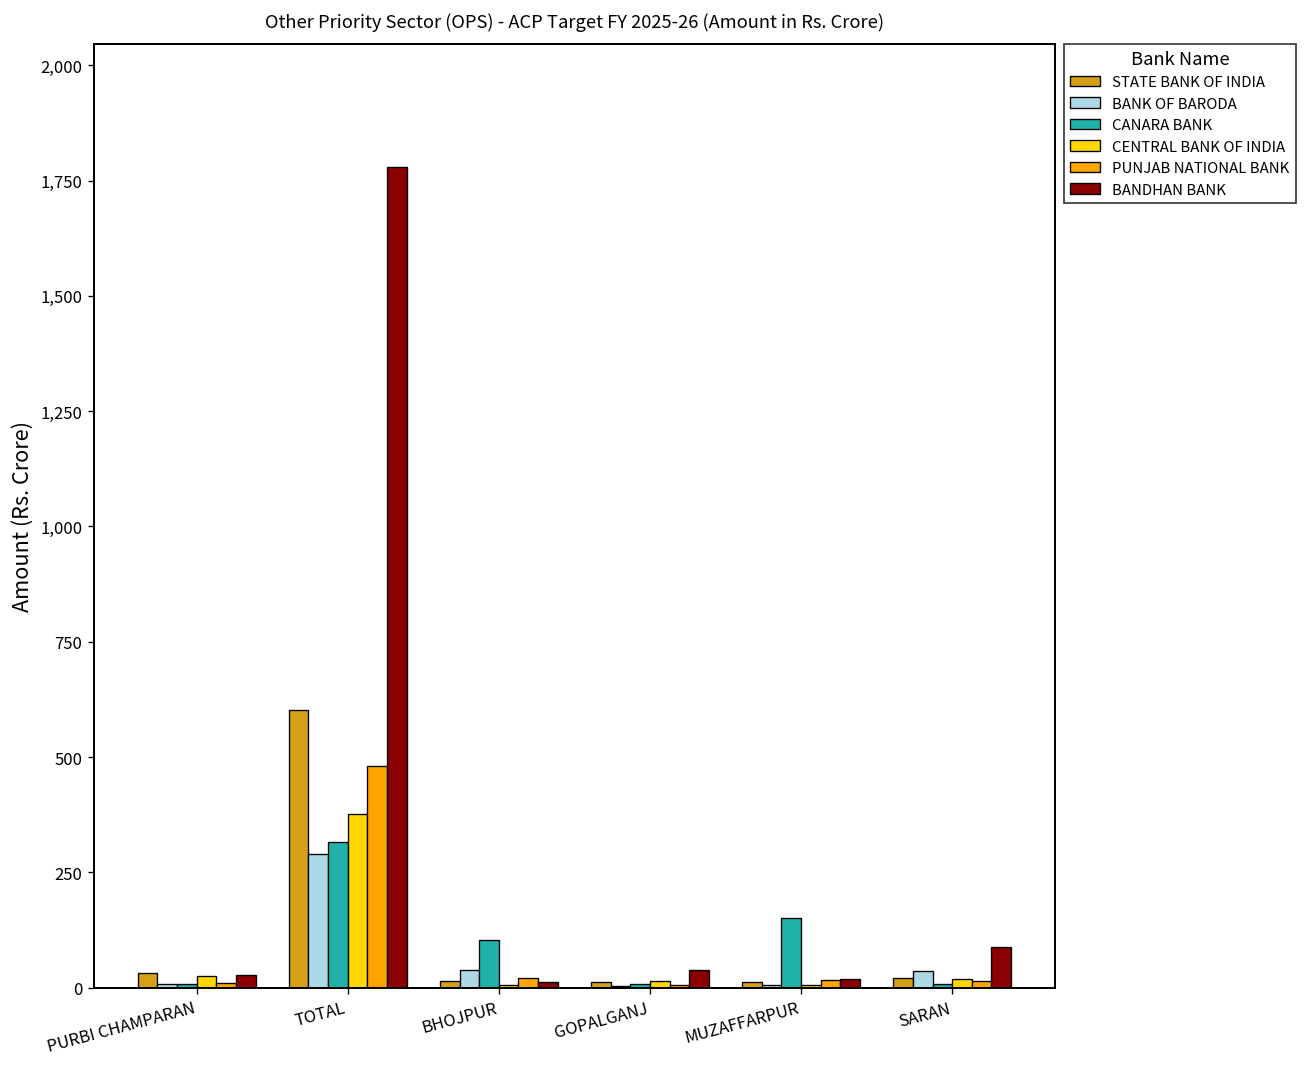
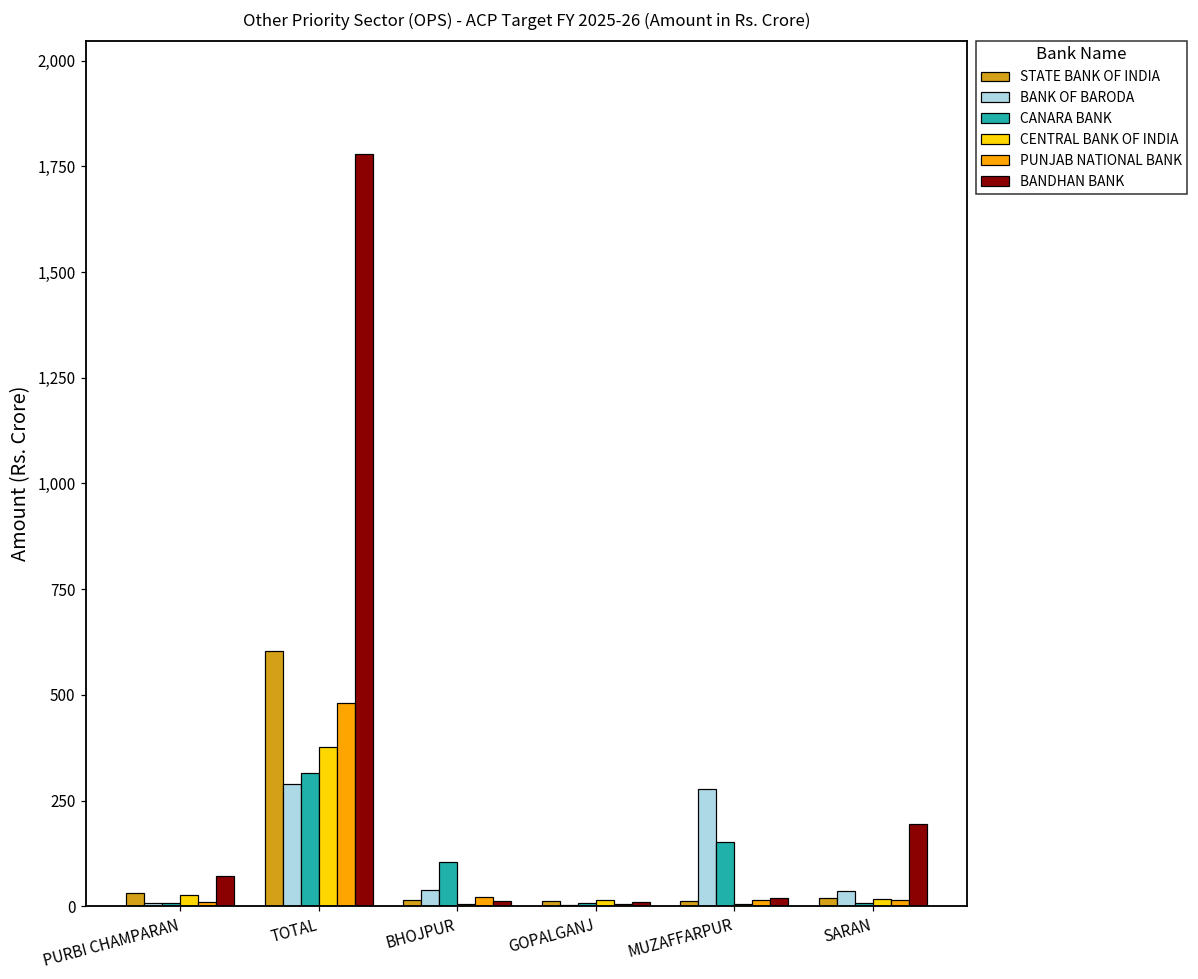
  {
    "BANK OF BARODA": {
      "PURBI CHAMPARAN": "10",
      "TOTAL": "290",
      "BHOJPUR": "40",
-     "MUZAFFARPUR": "10",
+     "MUZAFFARPUR": "280",
      "SARAN": "40"
    },
    "CANARA BANK": {
      "PURBI CHAMPARAN": "10",
      "TOTAL": "320",
      "BHOJPUR": "100",
      "GOPALGANJ": "10",
      "MUZAFFARPUR": "150",
      "SARAN": "10"
    },
    "BANDHAN BANK": {
-     "PURBI CHAMPARAN": "30",
+     "PURBI CHAMPARAN": "70",
      "TOTAL": "1,780",
      "BHOJPUR": "10",
-     "GOPALGANJ": "40",
+     "GOPALGANJ": "10",
      "MUZAFFARPUR": "20",
-     "SARAN": "90"
+     "SARAN": "190"
    }
  }
